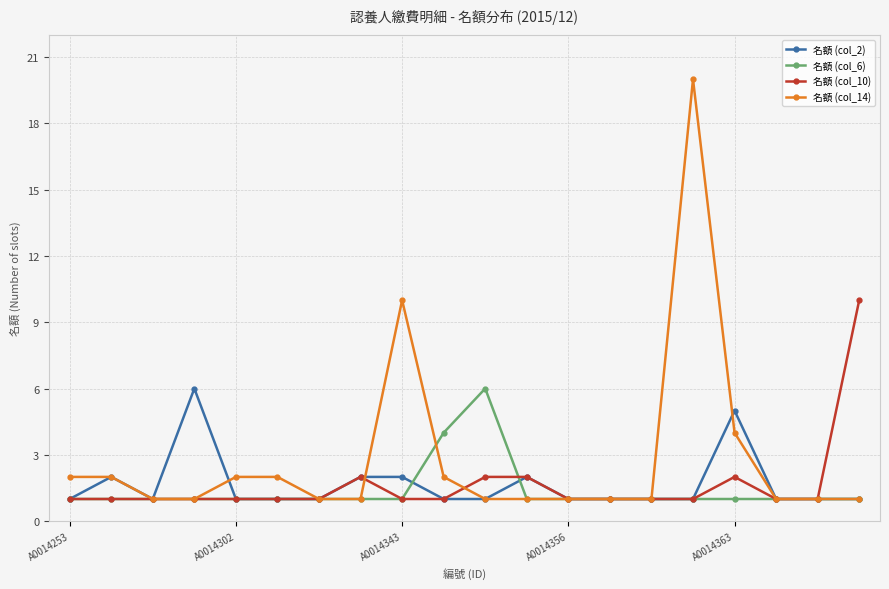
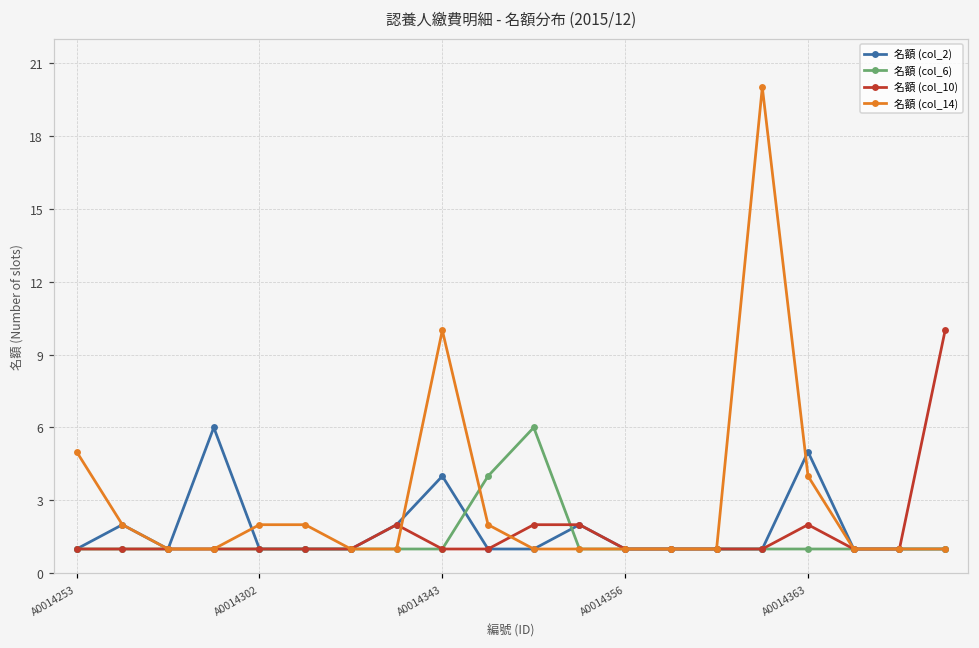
  {
    "名額 (col_2)": {
-     "A0014343": 2,
+     "A0014343": 4,
      "A0014363": 5
    },
    "名額 (col_6)": {
      "A0014363": 1
    },
    "名額 (col_10)": {
      "A0014363": 2
    },
    "名額 (col_14)": {
-     "A0014253": 2,
+     "A0014253": 5,
      "A0014302": 2,
      "A0014343": 10,
      "A0014363": 4
    }
  }
